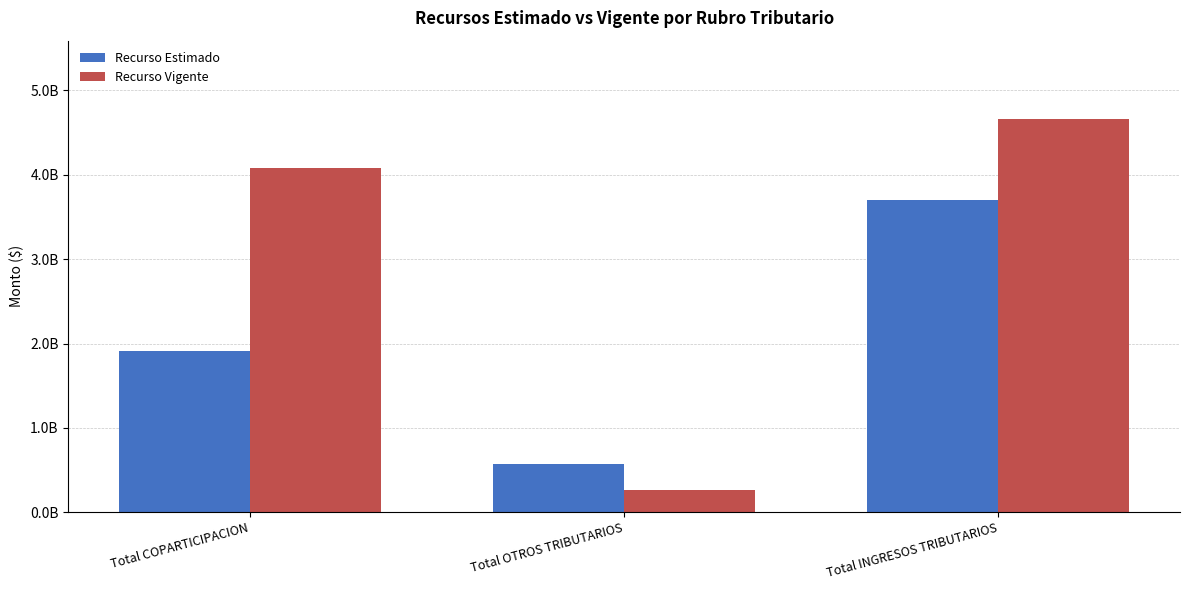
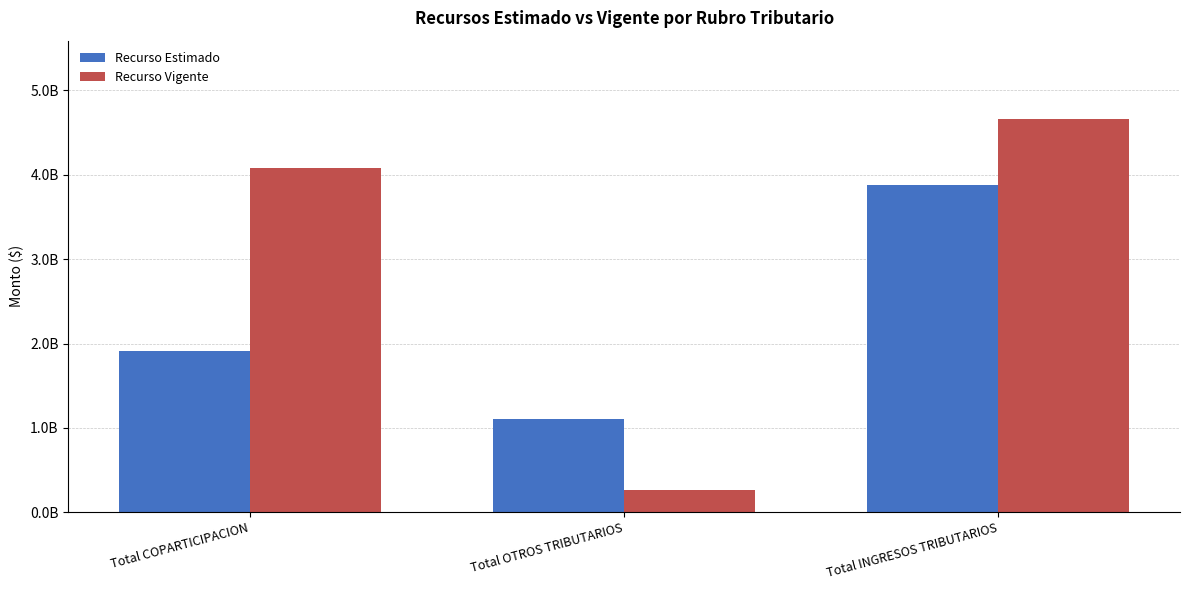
  {
    "Recurso Estimado": {
      "Total COPARTICIPACION": 1900000000,
-     "Total OTROS TRIBUTARIOS": 600000000,
-     "Total INGRESOS TRIBUTARIOS": 3700000000
+     "Total OTROS TRIBUTARIOS": 1100000000,
+     "Total INGRESOS TRIBUTARIOS": 3900000000
    },
    "Recurso Vigente": {
      "Total COPARTICIPACION": 4100000000,
      "Total OTROS TRIBUTARIOS": 300000000,
      "Total INGRESOS TRIBUTARIOS": 4700000000
    }
  }
